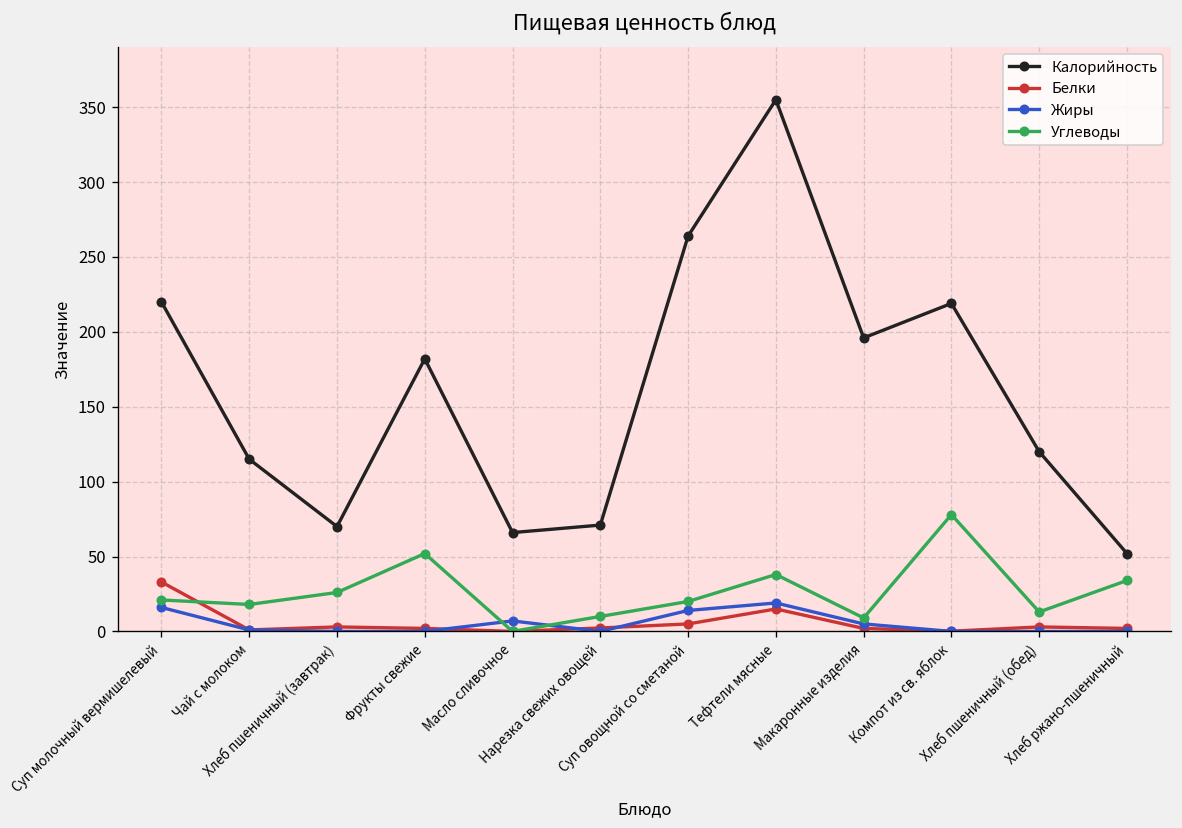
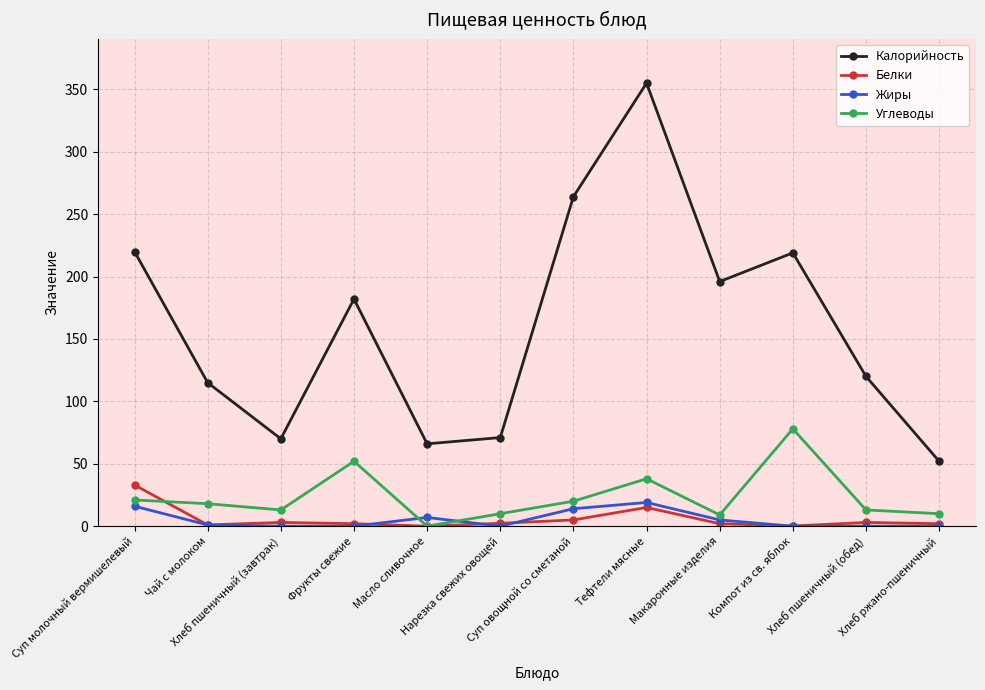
  {
    "Калорийность": {
      "Суп молочный вермишелевый": 220,
      "Чай с молоком": 115,
      "Хлеб пшеничный (завтрак)": 70,
      "Фрукты свежие": 182,
      "Масло сливочное": 66,
      "Нарезка свежих овощей": 71,
      "Суп овощной со сметаной": 264,
      "Тефтели мясные": 355,
      "Макаронные изделия": 196,
      "Компот из св. яблок": 219,
      "Хлеб пшеничный (обед)": 120,
      "Хлеб ржано-пшеничный": 52
    },
    "Белки": {
      "Суп молочный вермишелевый": 33,
      "Хлеб пшеничный (завтрак)": 3,
      "Нарезка свежих овощей": 2,
      "Суп овощной со сметаной": 5,
      "Тефтели мясные": 15,
      "Макаронные изделия": 2,
      "Хлеб пшеничный (обед)": 3
    },
    "Жиры": {
      "Суп молочный вермишелевый": 16,
      "Хлеб пшеничный (завтрак)": 0,
      "Масло сливочное": 7,
      "Нарезка свежих овощей": 0,
      "Суп овощной со сметаной": 14,
      "Тефтели мясные": 19,
      "Макаронные изделия": 5,
      "Хлеб пшеничный (обед)": 0
    },
    "Углеводы": {
      "Суп молочный вермишелевый": 21,
      "Чай с молоком": 18,
-     "Хлеб пшеничный (завтрак)": 26,
+     "Хлеб пшеничный (завтрак)": 13,
      "Фрукты свежие": 52,
      "Нарезка свежих овощей": 10,
      "Суп овощной со сметаной": 20,
      "Тефтели мясные": 38,
      "Макаронные изделия": 9,
      "Компот из св. яблок": 78,
      "Хлеб пшеничный (обед)": 13,
-     "Хлеб ржано-пшеничный": 34
+     "Хлеб ржано-пшеничный": 10
    }
  }
